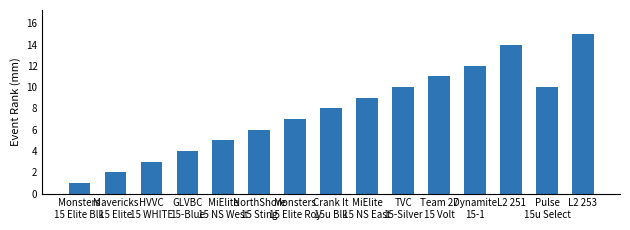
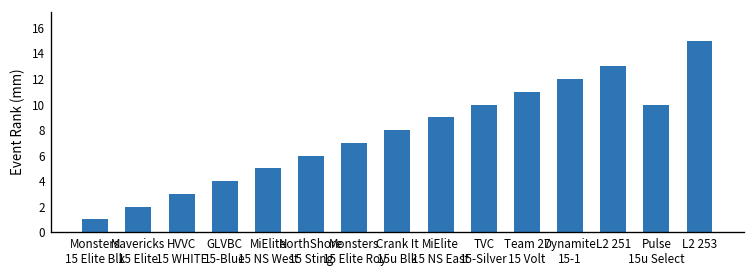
  {
    "Team 27 15 Volt": 11,
    "Dynamite 15-1": 12,
-   "L2 251": 14,
+   "L2 251": 13,
    "Pulse 15u Select": 10,
    "L2 253": 15
  }
